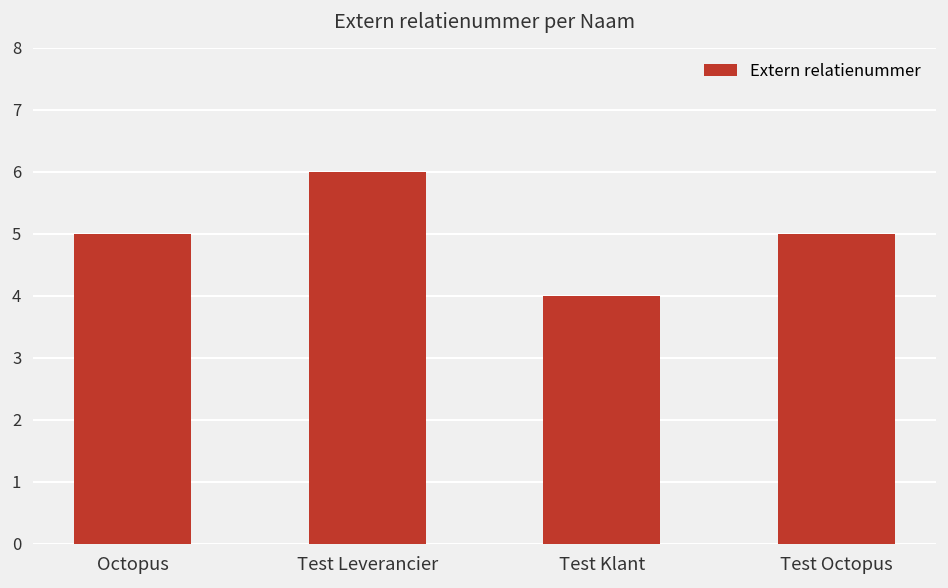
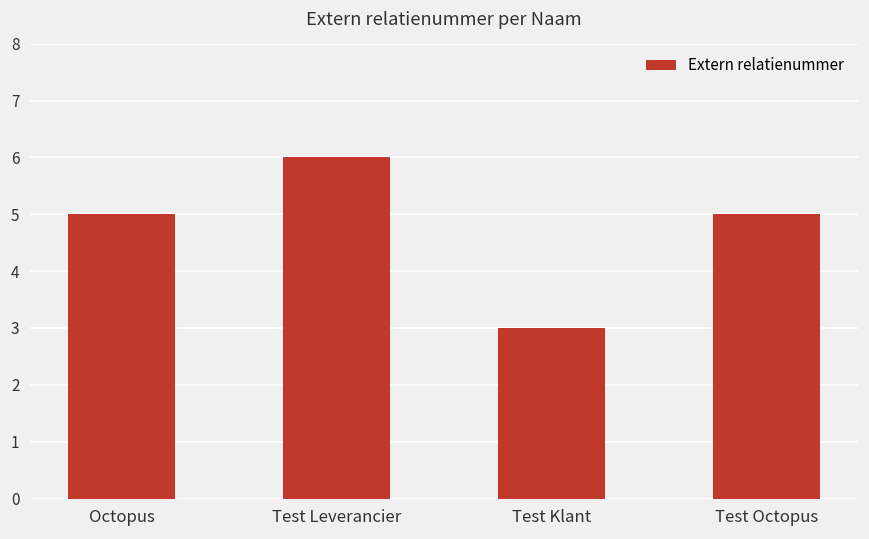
  {
    "Octopus": 5,
    "Test Leverancier": 6,
-   "Test Klant": 4,
+   "Test Klant": 3,
    "Test Octopus": 5
  }
